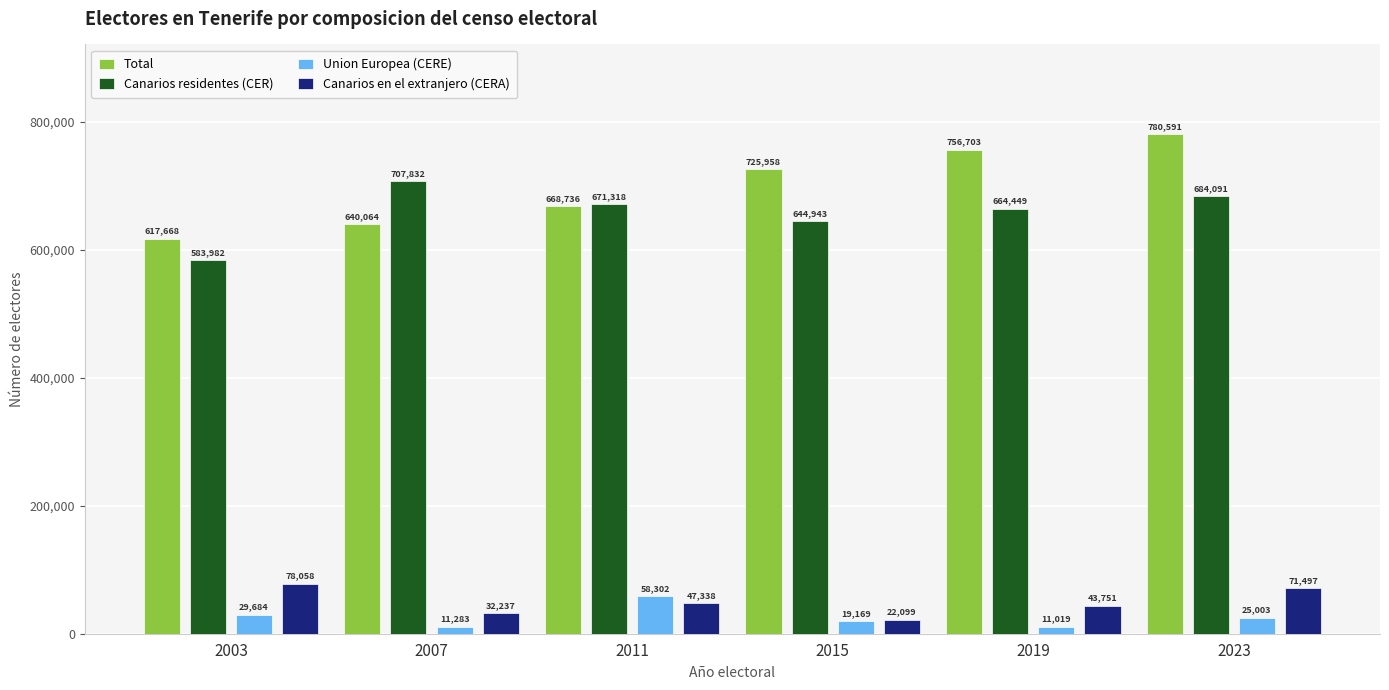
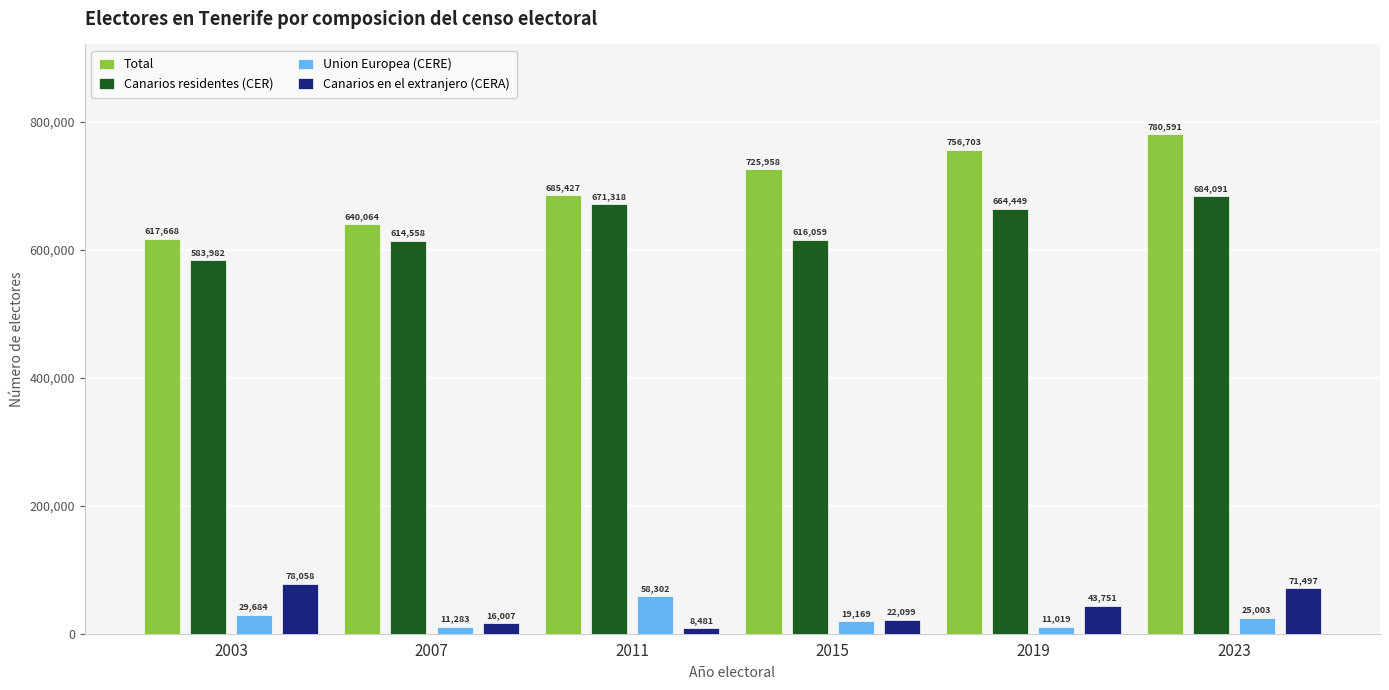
  {
    "Total": {
      "2003": "617,668",
      "2007": "640,064",
-     "2011": "668,736",
+     "2011": "685,427",
      "2015": "725,958",
      "2019": "756,703",
      "2023": "780,591"
    },
    "Canarios residentes (CER)": {
      "2003": "583,982",
-     "2007": "707,832",
+     "2007": "614,558",
      "2011": "671,318",
-     "2015": "644,943",
+     "2015": "616,059",
      "2019": "664,449",
      "2023": "684,091"
    },
    "Union Europea (CERE)": {
      "2003": "29,684",
      "2007": "11,283",
      "2011": "58,302",
      "2015": "19,169",
      "2019": "11,019",
      "2023": "25,003"
    },
    "Canarios en el extranjero (CERA)": {
      "2003": "78,058",
-     "2007": "32,237",
-     "2011": "47,338",
+     "2007": "16,007",
+     "2011": "8,481",
      "2015": "22,099",
      "2019": "43,751",
      "2023": "71,497"
    }
  }
